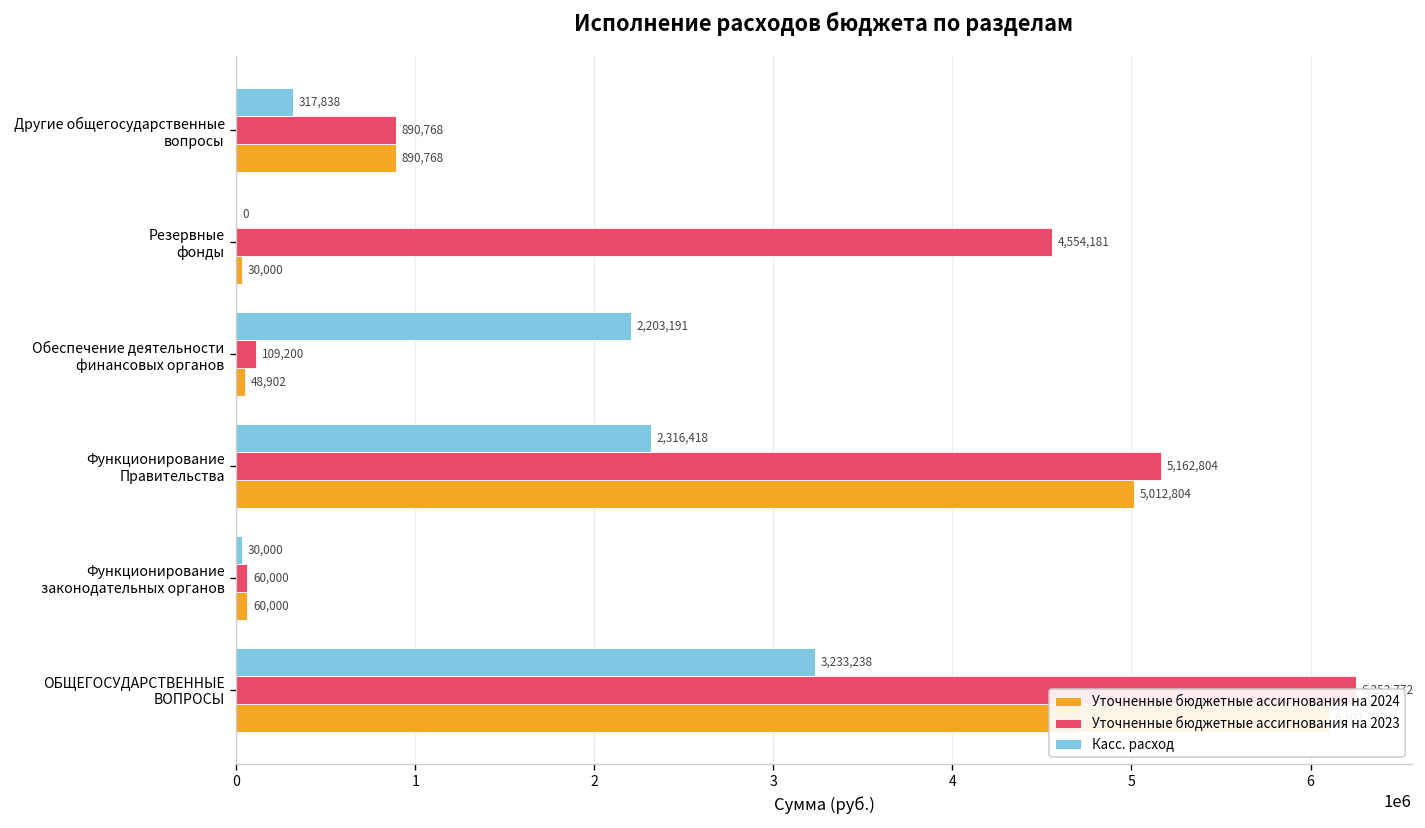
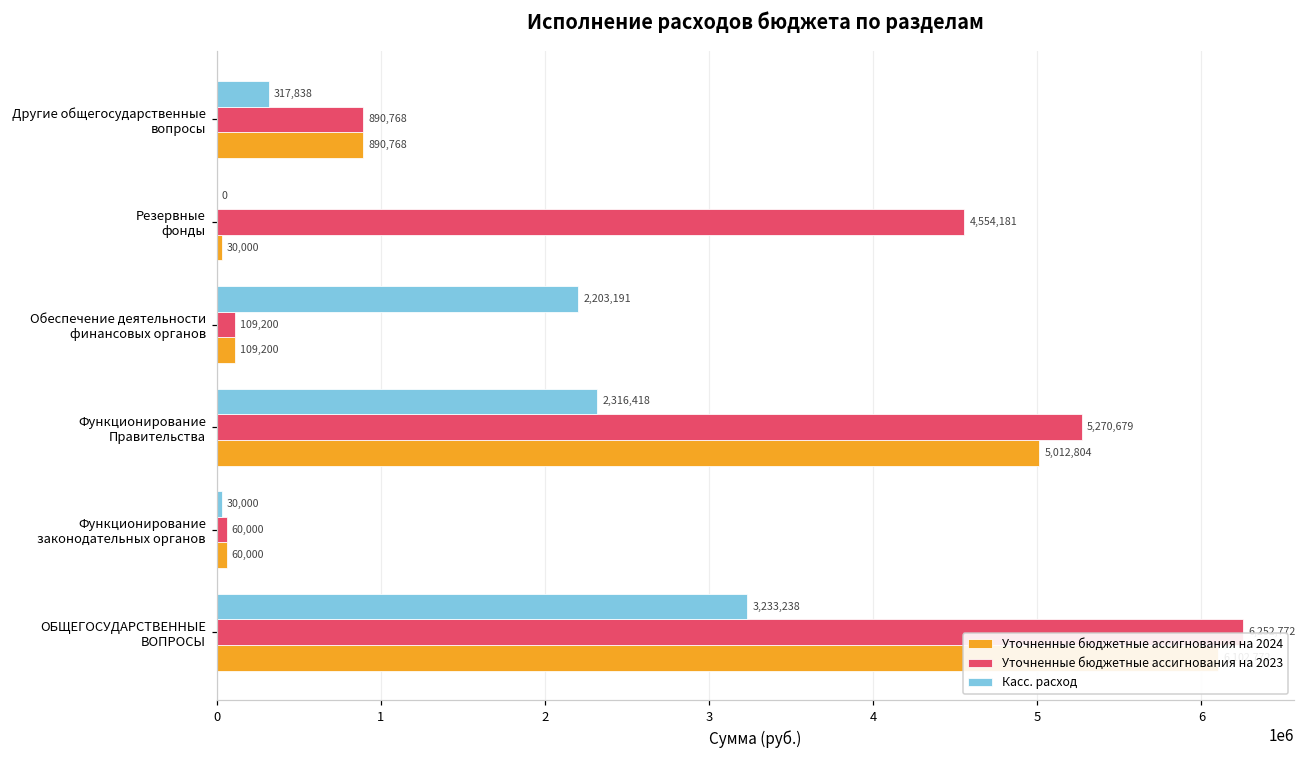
  {
    "Уточненные бюджетные ассигнования на 2024": {
      "Другие общегосударственные вопросы": "890,768",
      "Резервные фонды": "30,000",
-     "Обеспечение деятельности финансовых органов": "48,902",
+     "Обеспечение деятельности финансовых органов": "109,200",
      "Функционирование Правительства": "5,012,804",
      "Функционирование законодательных органов": "60,000"
    },
    "Уточненные бюджетные ассигнования на 2023": {
      "Другие общегосударственные вопросы": "890,768",
      "Резервные фонды": "4,554,181",
      "Обеспечение деятельности финансовых органов": "109,200",
-     "Функционирование Правительства": "5,162,804",
+     "Функционирование Правительства": "5,270,679",
      "Функционирование законодательных органов": "60,000"
    },
    "Касс. расход": {
      "Другие общегосударственные вопросы": "317,838",
      "Резервные фонды": "0",
      "Обеспечение деятельности финансовых органов": "2,203,191",
      "Функционирование Правительства": "2,316,418",
      "Функционирование законодательных органов": "30,000",
      "ОБЩЕГОСУДАРСТВЕННЫЕ ВОПРОСЫ": "3,233,238"
    }
  }
